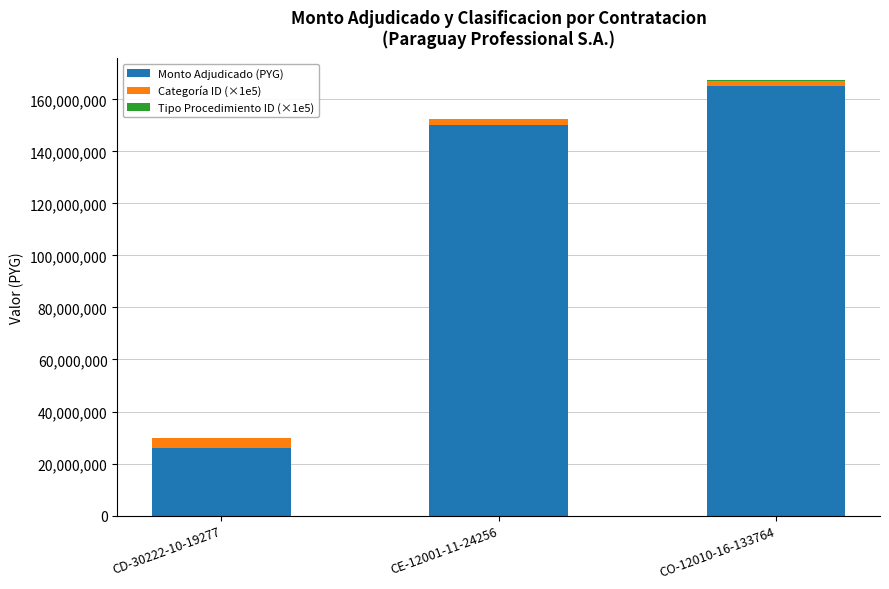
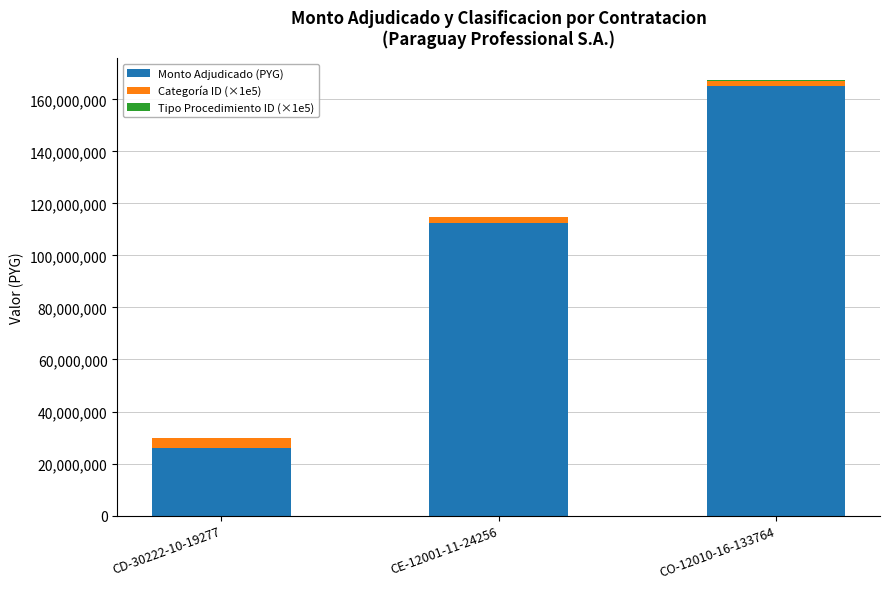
  {
    "Monto Adjudicado (PYG)": {
      "CD-30222-10-19277": "26,000,000",
-     "CE-12001-11-24256": "150,000,000",
+     "CE-12001-11-24256": "112,000,000",
      "CO-12010-16-133764": "165,000,000"
    },
    "Categoría ID (×1e5)": {
      "CD-30222-10-19277": "4,000,000",
      "CE-12001-11-24256": "2,000,000",
      "CO-12010-16-133764": "2,000,000"
    }
  }
